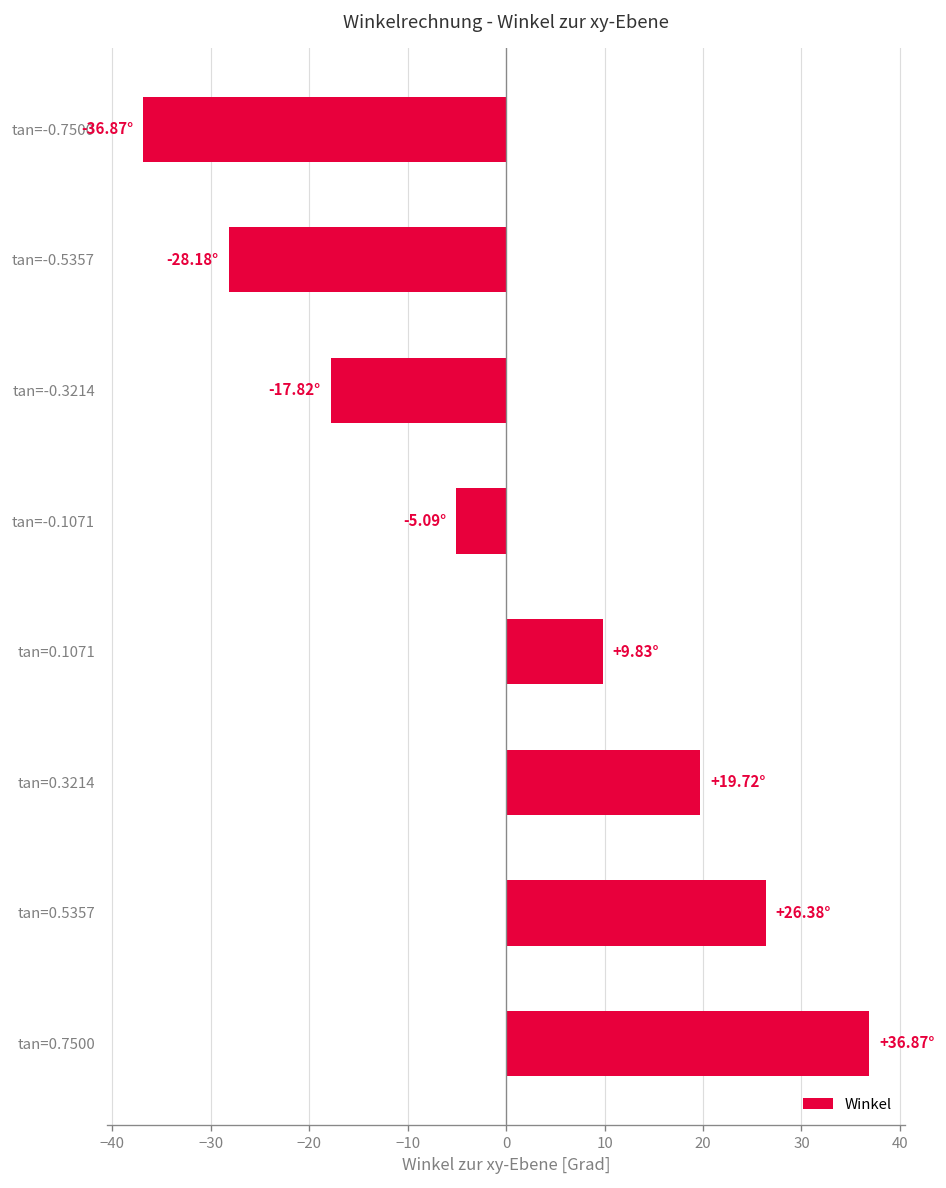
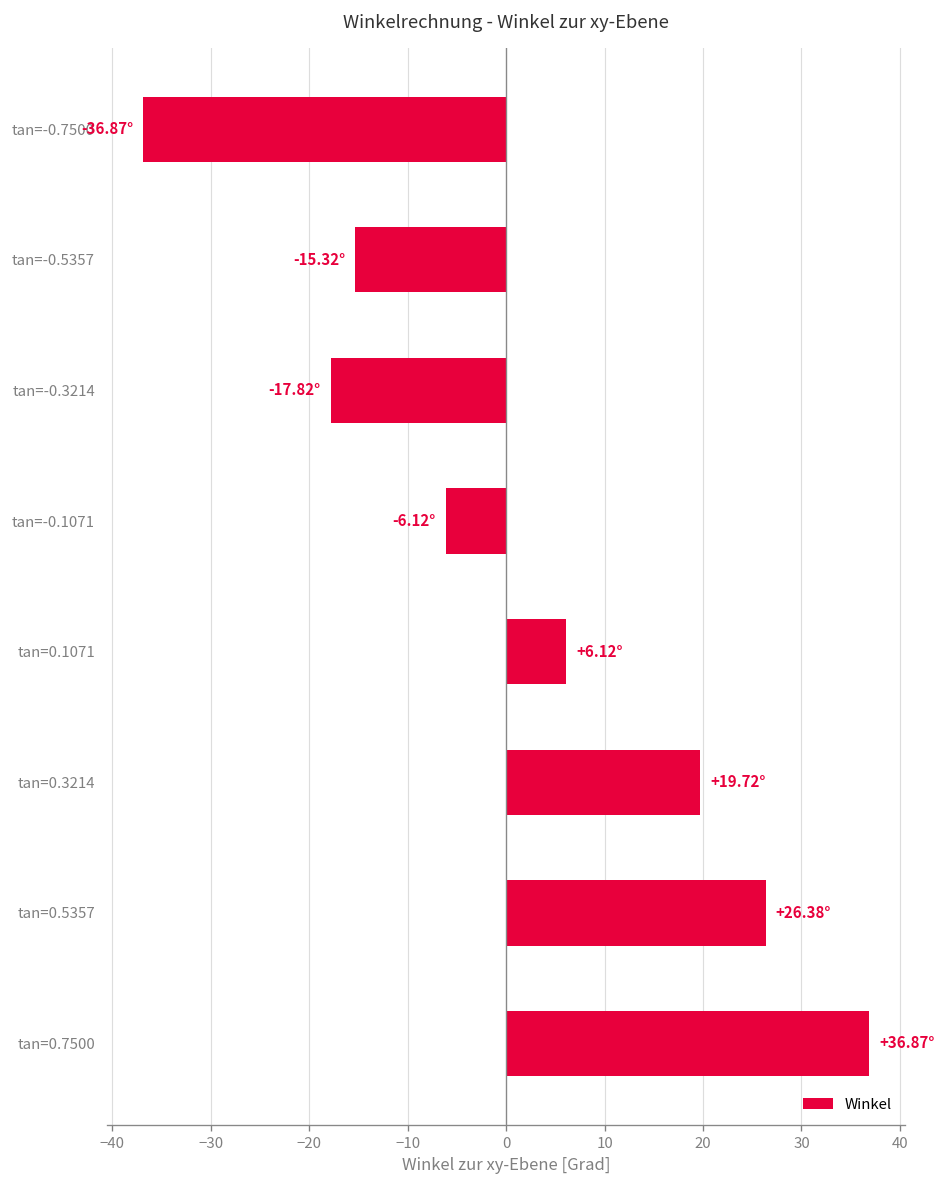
  {
    "tan=-0.7500": "-36.87°",
-   "tan=-0.5357": "-28.18°",
+   "tan=-0.5357": "-15.32°",
    "tan=-0.3214": "-17.82°",
-   "tan=-0.1071": "-5.09°",
-   "tan=0.1071": "+9.83°",
+   "tan=-0.1071": "-6.12°",
+   "tan=0.1071": "+6.12°",
    "tan=0.3214": "+19.72°",
    "tan=0.5357": "+26.38°",
    "tan=0.7500": "+36.87°"
  }
